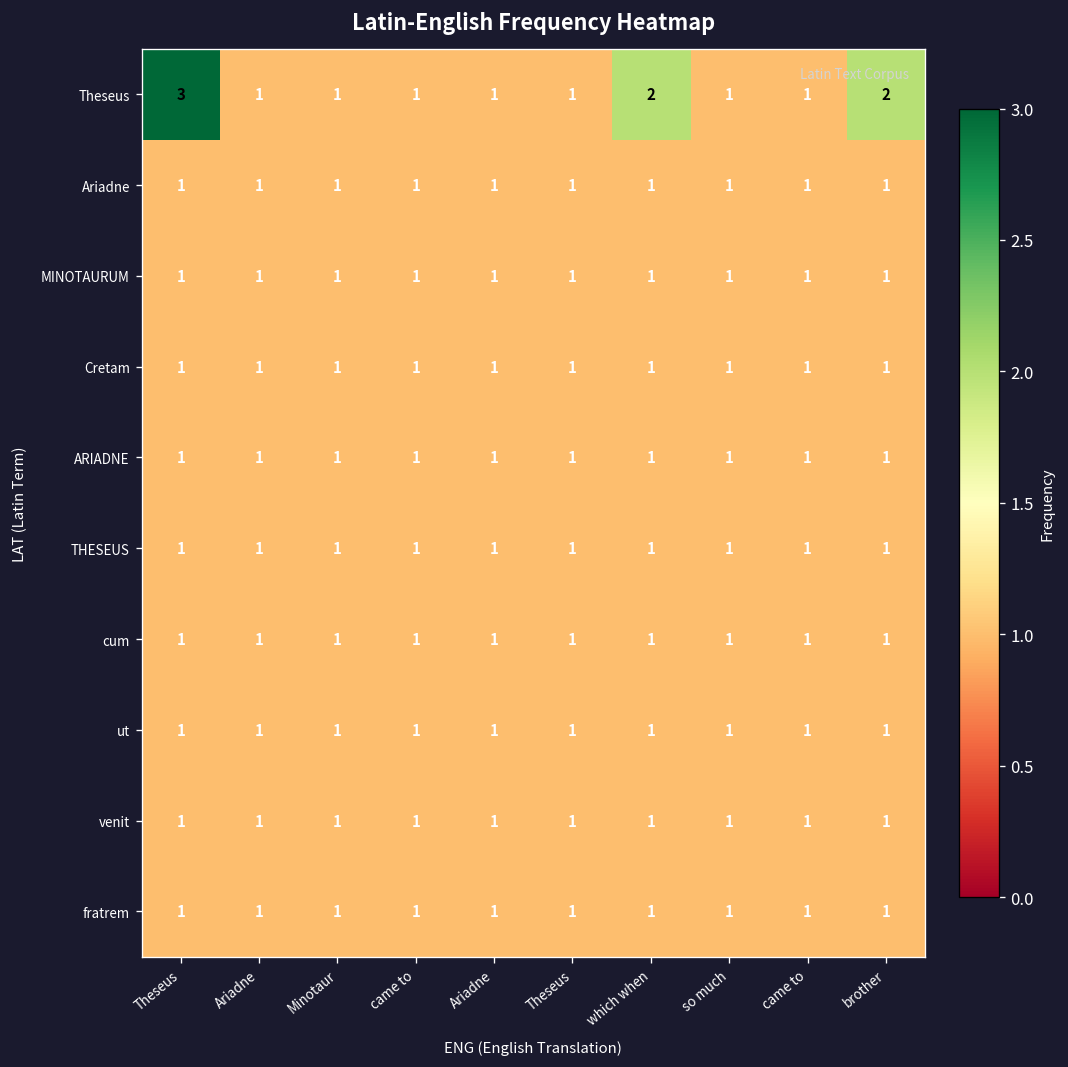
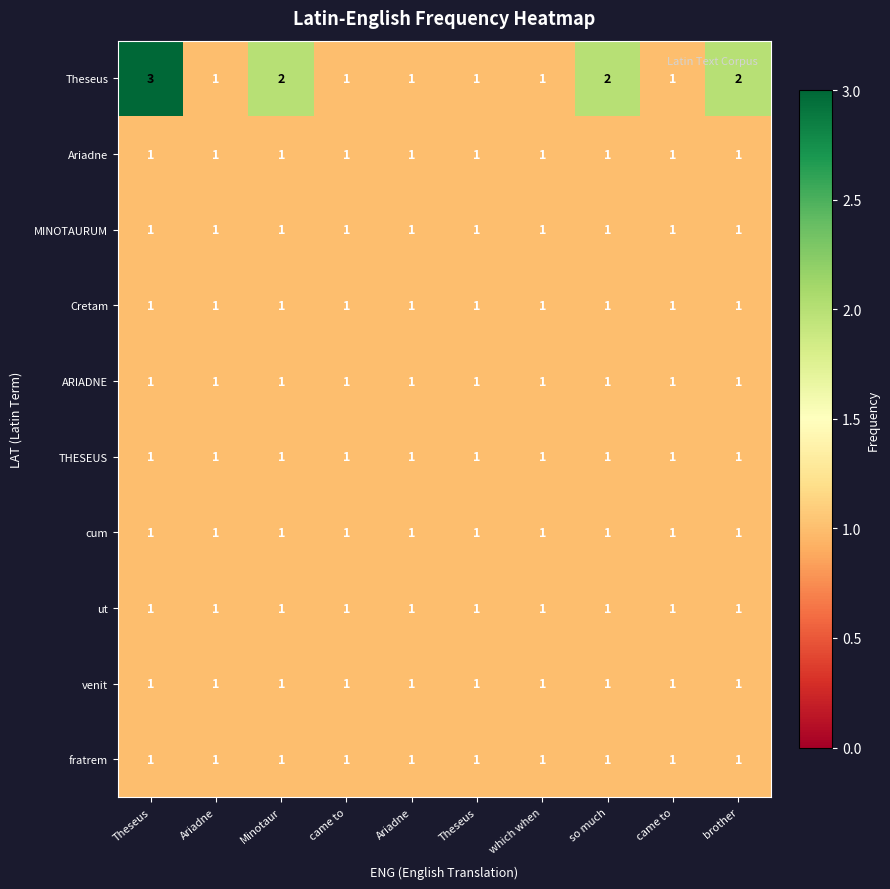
  {
    "Theseus": {
-     "Minotaur": 1,
-     "which when": 2,
-     "so much": 1
+     "Minotaur": 2,
+     "which when": 1,
+     "so much": 2
    },
    "Ariadne": {
      "Minotaur": 1,
      "which when": 1,
      "so much": 1,
      "brother": 1
    },
    "MINOTAURUM": {
      "Minotaur": 1,
      "which when": 1,
      "so much": 1,
      "brother": 1
    },
    "Cretam": {
      "Minotaur": 1,
      "which when": 1,
      "so much": 1,
      "brother": 1
    },
    "ARIADNE": {
      "Minotaur": 1,
      "which when": 1,
      "so much": 1,
      "brother": 1
    },
    "THESEUS": {
      "Minotaur": 1,
      "which when": 1,
      "so much": 1,
      "brother": 1
    },
    "cum": {
      "Minotaur": 1,
      "which when": 1,
      "so much": 1,
      "brother": 1
    },
    "ut": {
      "Minotaur": 1,
      "which when": 1,
      "so much": 1,
      "brother": 1
    },
    "venit": {
      "Minotaur": 1,
      "which when": 1,
      "so much": 1,
      "brother": 1
    },
    "fratrem": {
      "Minotaur": 1,
      "which when": 1,
      "so much": 1,
      "brother": 1
    }
  }
